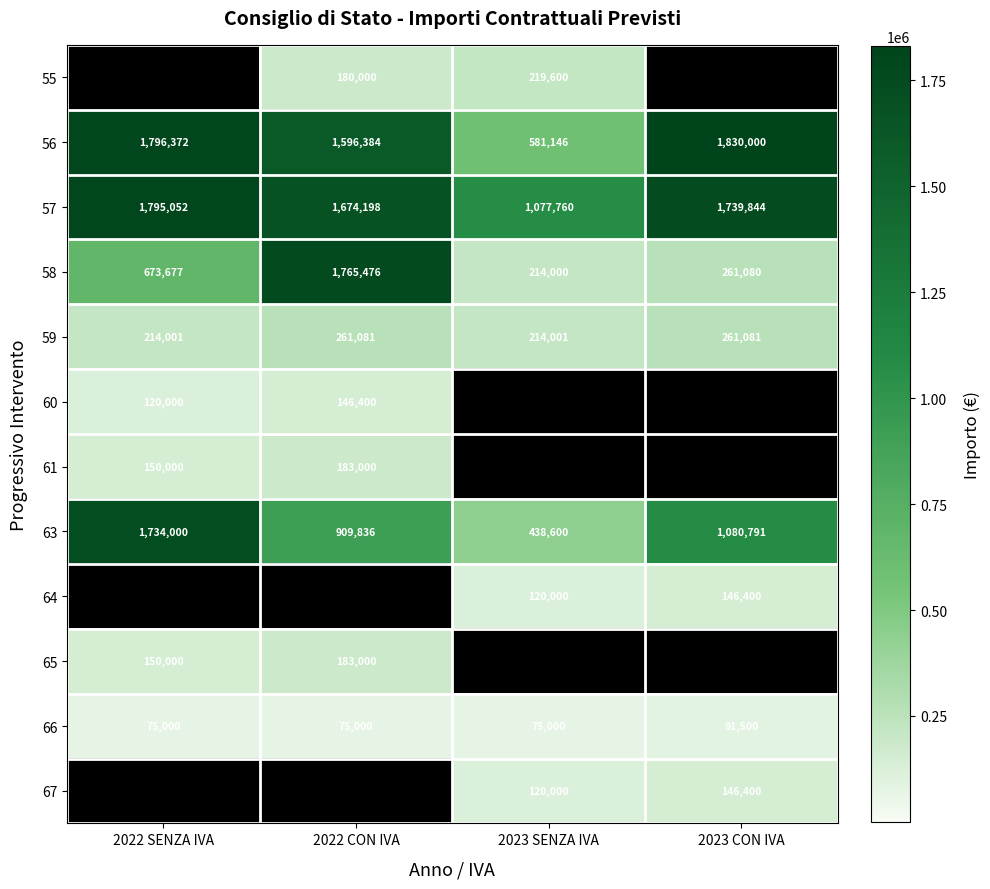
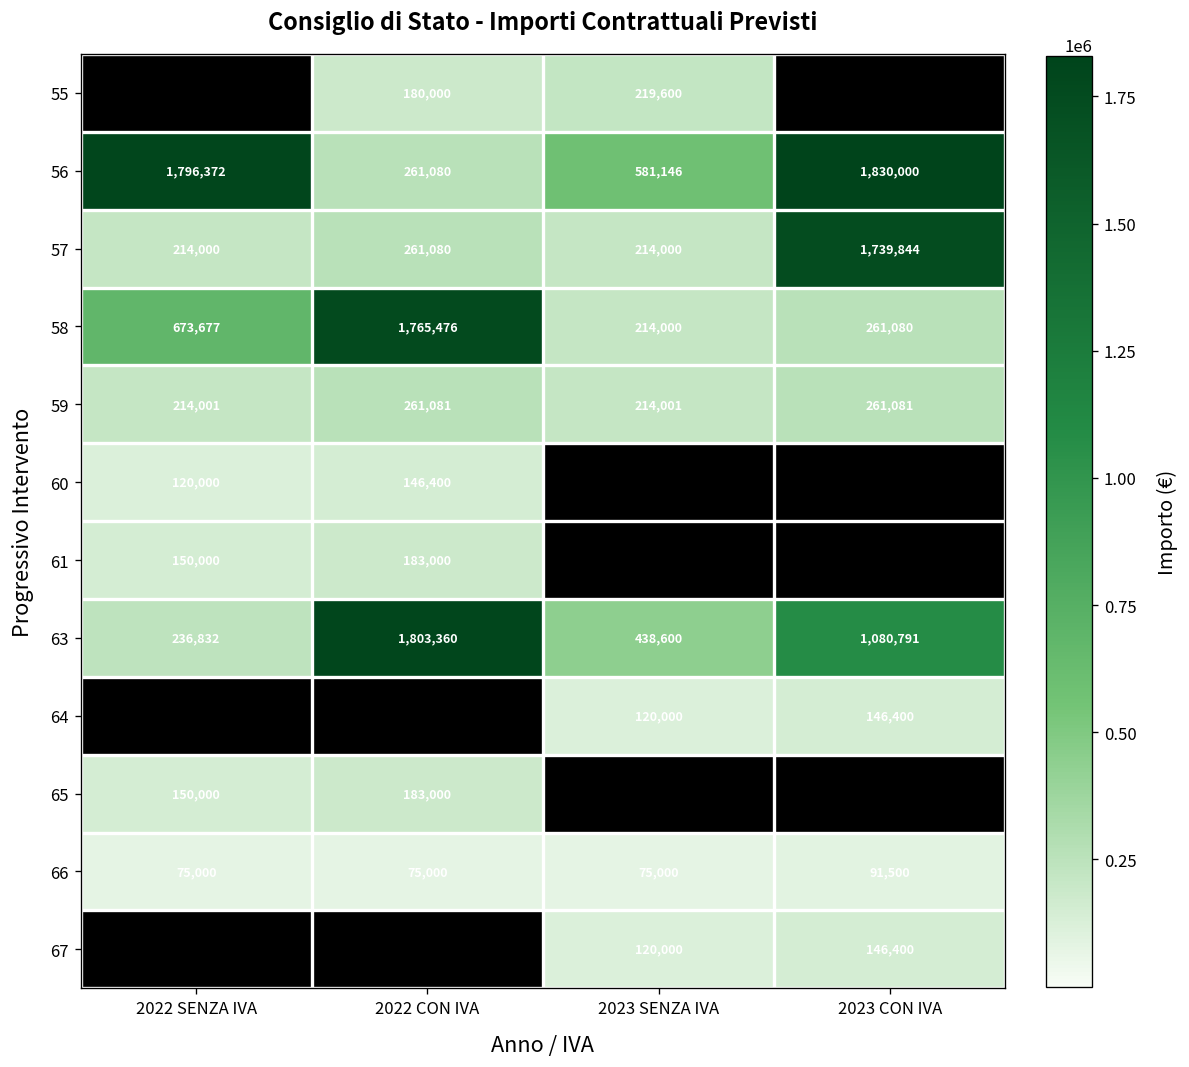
  {
    "55": {
      "2022 CON IVA": "180,000",
      "2023 SENZA IVA": "219,600"
    },
    "56": {
      "2022 SENZA IVA": "1,796,372",
-     "2022 CON IVA": "1,596,384",
+     "2022 CON IVA": "261,080",
      "2023 SENZA IVA": "581,146",
      "2023 CON IVA": "1,830,000"
    },
    "57": {
-     "2022 SENZA IVA": "1,795,052",
-     "2022 CON IVA": "1,674,198",
-     "2023 SENZA IVA": "1,077,760",
+     "2022 SENZA IVA": "214,000",
+     "2022 CON IVA": "261,080",
+     "2023 SENZA IVA": "214,000",
      "2023 CON IVA": "1,739,844"
    },
    "58": {
      "2022 SENZA IVA": "673,677",
      "2022 CON IVA": "1,765,476",
      "2023 SENZA IVA": "214,000",
      "2023 CON IVA": "261,080"
    },
    "59": {
      "2022 SENZA IVA": "214,001",
      "2022 CON IVA": "261,081",
      "2023 SENZA IVA": "214,001",
      "2023 CON IVA": "261,081"
    },
    "61": {
      "2022 CON IVA": "183,000"
    },
    "63": {
-     "2022 SENZA IVA": "1,734,000",
-     "2022 CON IVA": "909,836",
+     "2022 SENZA IVA": "236,832",
+     "2022 CON IVA": "1,803,360",
      "2023 SENZA IVA": "438,600",
      "2023 CON IVA": "1,080,791"
    },
    "65": {
      "2022 CON IVA": "183,000"
    }
  }
